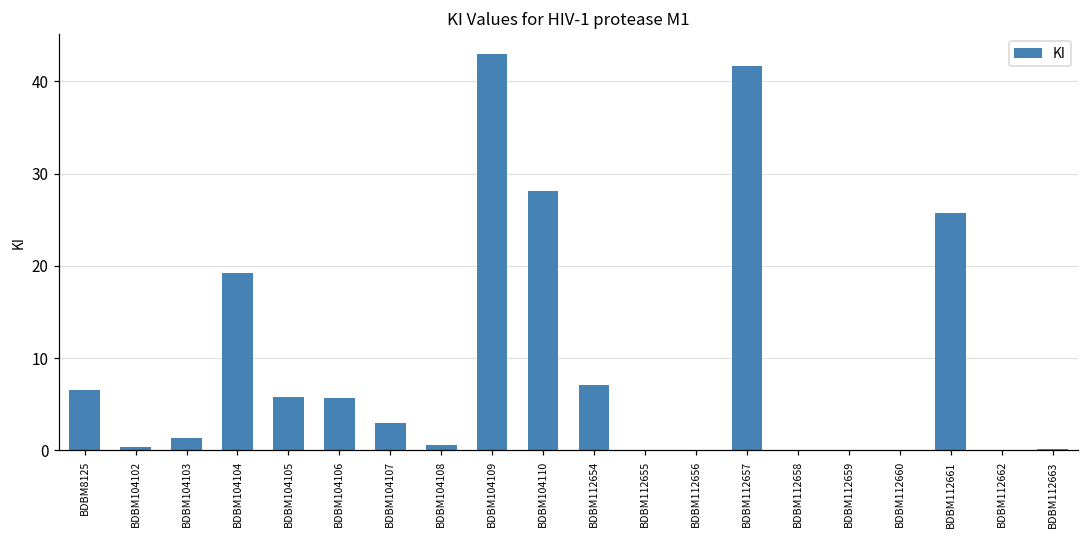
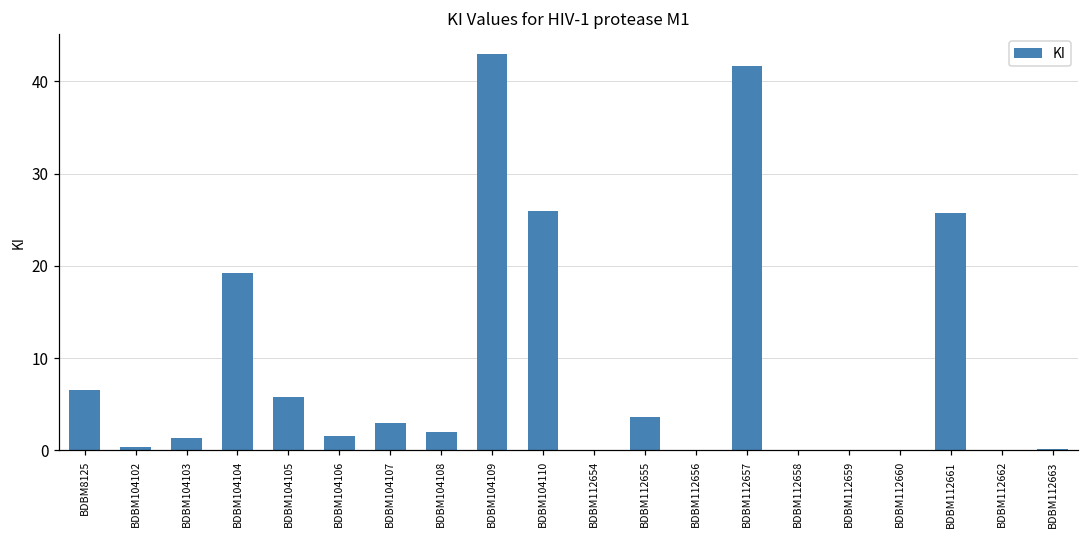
  {
    "BDBM8125": 7,
    "BDBM104102": 0,
    "BDBM104103": 1,
    "BDBM104104": 19,
    "BDBM104105": 6,
-   "BDBM104106": 6,
+   "BDBM104106": 2,
    "BDBM104107": 3,
-   "BDBM104108": 1,
+   "BDBM104108": 2,
    "BDBM104109": 43,
-   "BDBM104110": 28,
-   "BDBM112654": 7,
-   "BDBM112655": 0,
+   "BDBM104110": 26,
+   "BDBM112654": 0,
+   "BDBM112655": 4,
    "BDBM112657": 42,
    "BDBM112661": 26
  }
